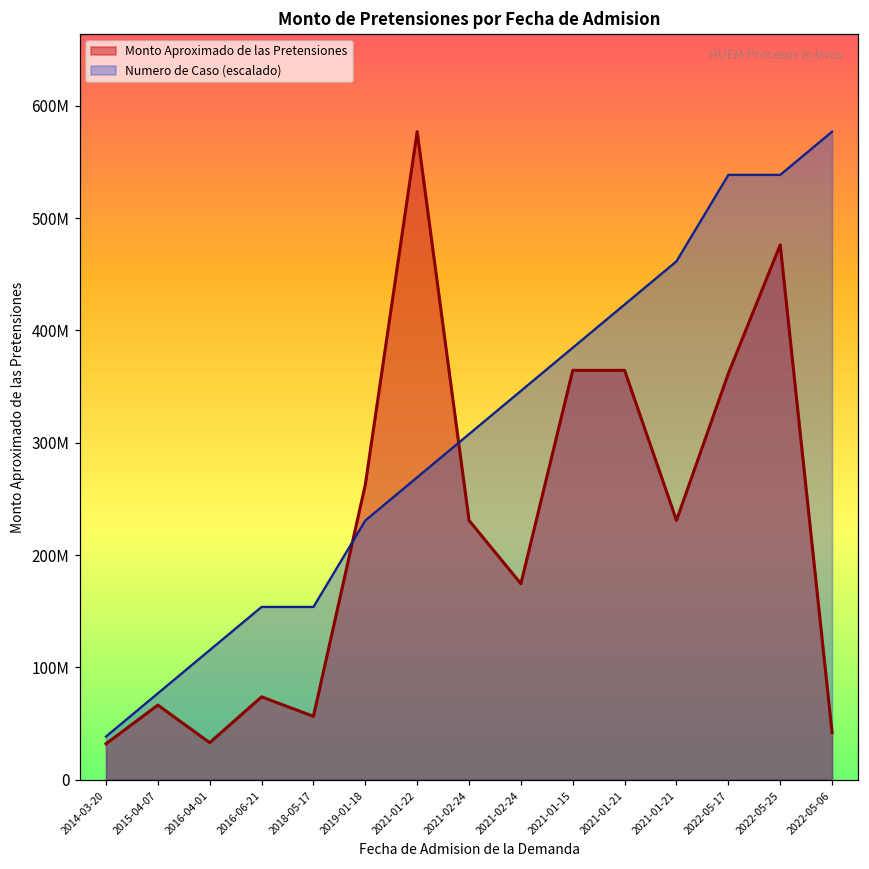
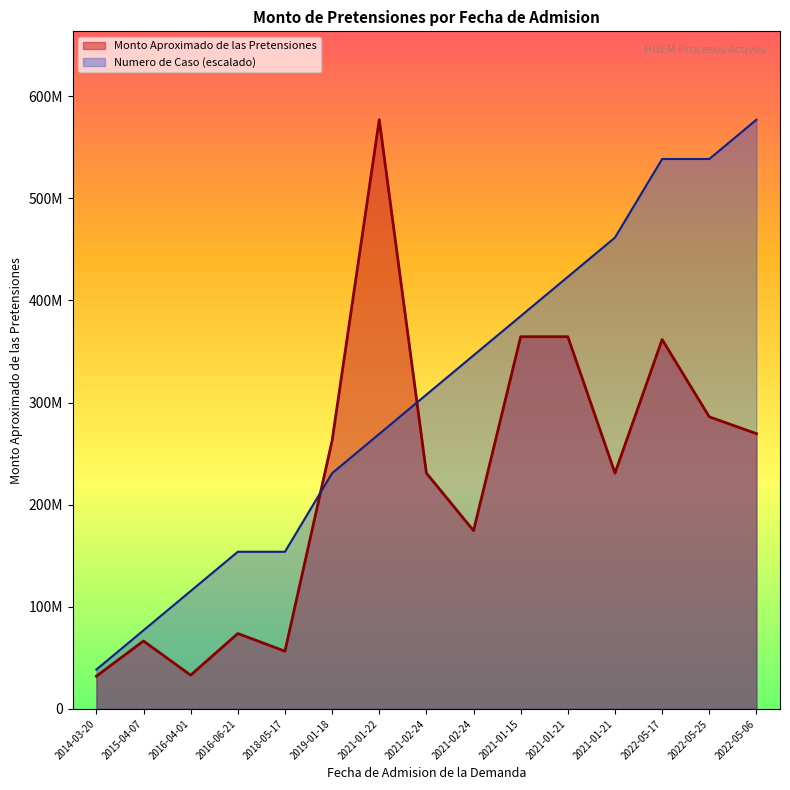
  {
    "Monto Aproximado de las Pretensiones": {
      "2014-03-20": 32000000,
      "2015-04-07": 66000000,
      "2016-04-01": 33000000,
      "2016-06-21": 74000000,
      "2018-05-17": 56000000,
      "2019-01-18": 263000000,
      "2021-01-22": 577000000,
      "2021-01-15": 364000000,
      "2022-05-17": 362000000,
-     "2022-05-25": 476000000,
-     "2022-05-06": 42000000
+     "2022-05-25": 286000000,
+     "2022-05-06": 270000000
    },
    "Numero de Caso (escalado)": {
      "2014-03-20": 38000000,
      "2015-04-07": 77000000,
      "2016-04-01": 115000000,
      "2016-06-21": 154000000,
      "2018-05-17": 154000000,
      "2019-01-18": 231000000,
      "2021-01-22": 269000000,
      "2021-01-15": 385000000,
      "2022-05-17": 539000000,
      "2022-05-25": 539000000,
      "2022-05-06": 577000000
    }
  }
